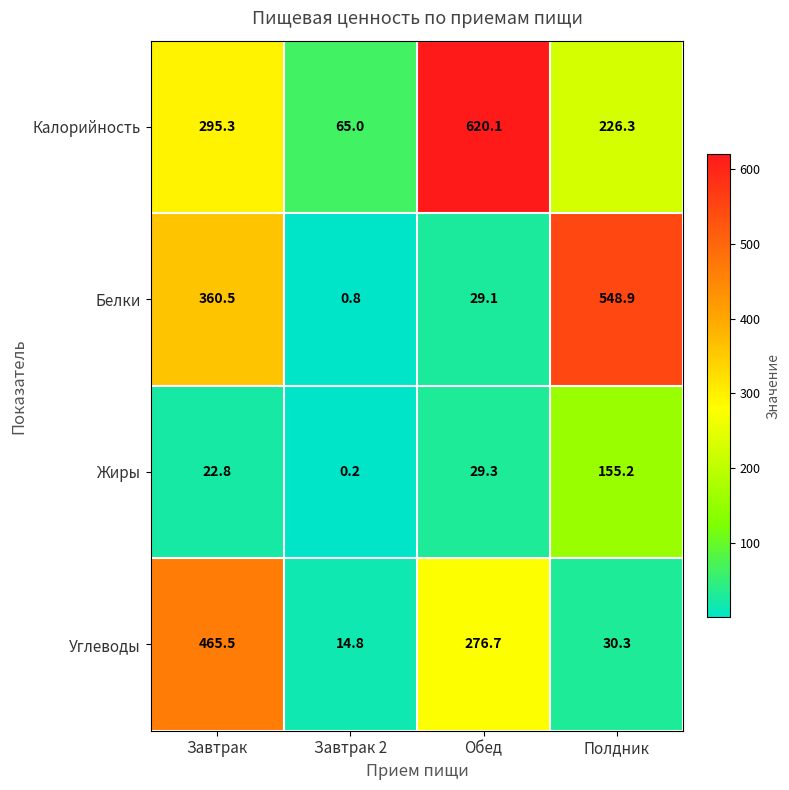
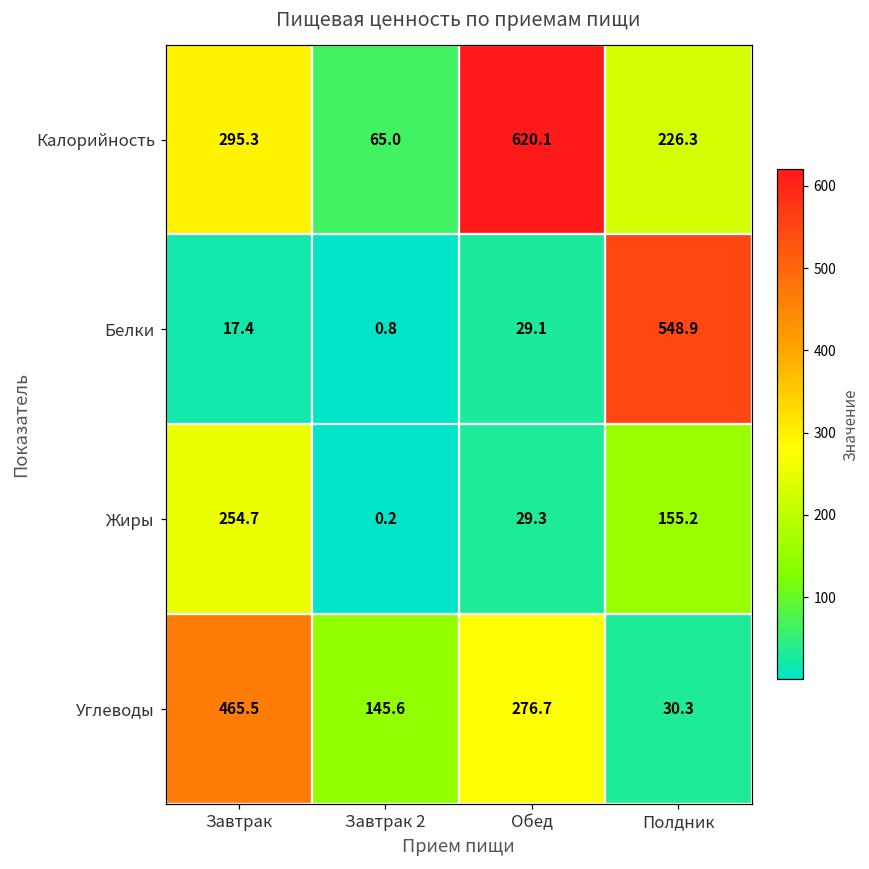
  {
    "Калорийность": {
      "Завтрак": 295.3,
      "Завтрак 2": 65.0,
      "Обед": 620.1,
      "Полдник": 226.3
    },
    "Белки": {
-     "Завтрак": 360.5,
+     "Завтрак": 17.4,
      "Завтрак 2": 0.8,
      "Обед": 29.1,
      "Полдник": 548.9
    },
    "Жиры": {
-     "Завтрак": 22.8,
+     "Завтрак": 254.7,
      "Завтрак 2": 0.2,
      "Обед": 29.3,
      "Полдник": 155.2
    },
    "Углеводы": {
      "Завтрак": 465.5,
-     "Завтрак 2": 14.8,
+     "Завтрак 2": 145.6,
      "Обед": 276.7,
      "Полдник": 30.3
    }
  }
